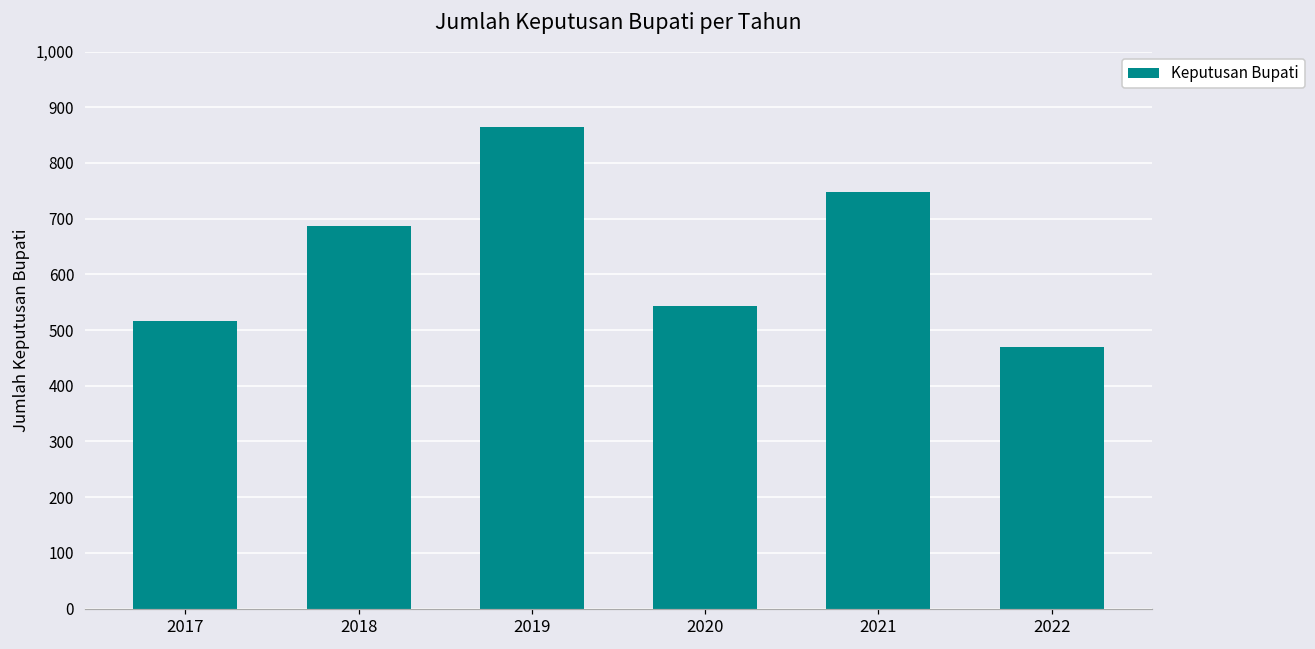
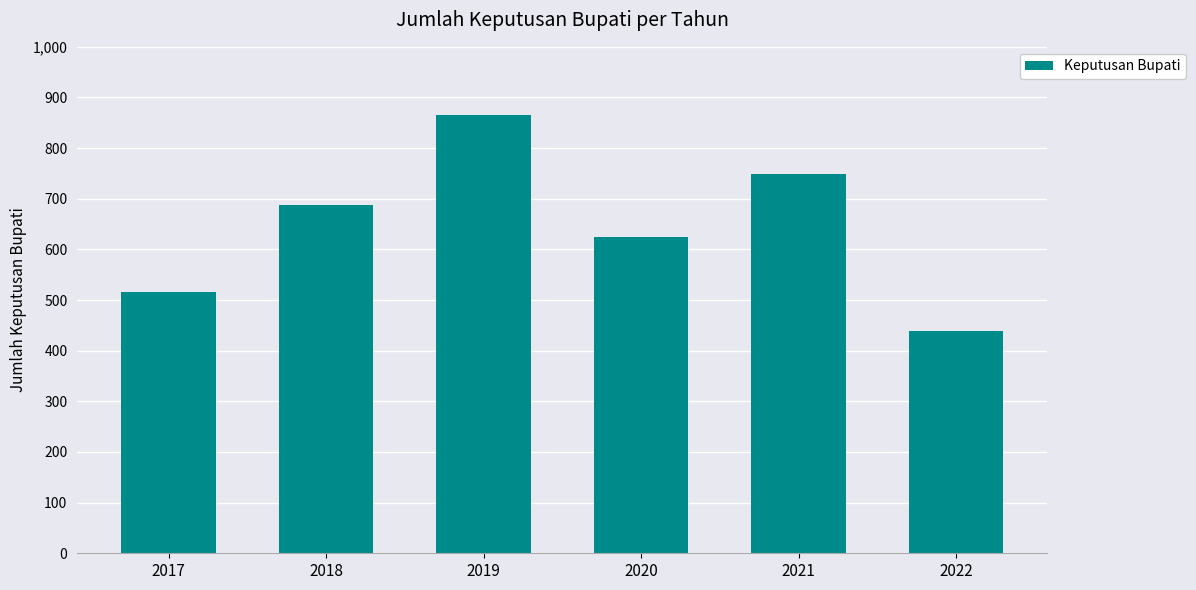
  {
    "2017": 520,
    "2018": 690,
    "2019": 870,
-   "2020": 540,
+   "2020": 630,
    "2021": 750,
-   "2022": 470
+   "2022": 440
  }
